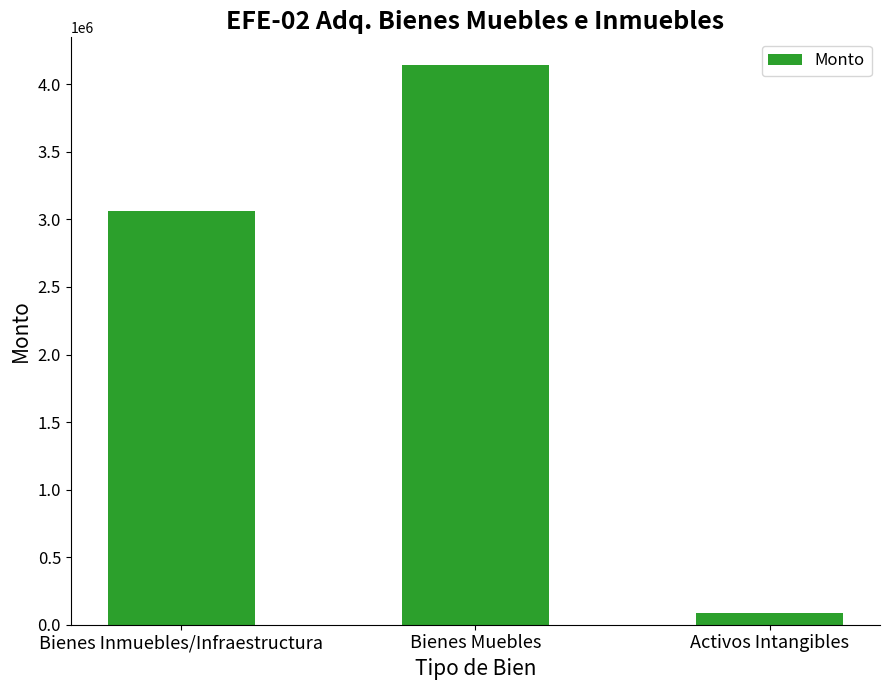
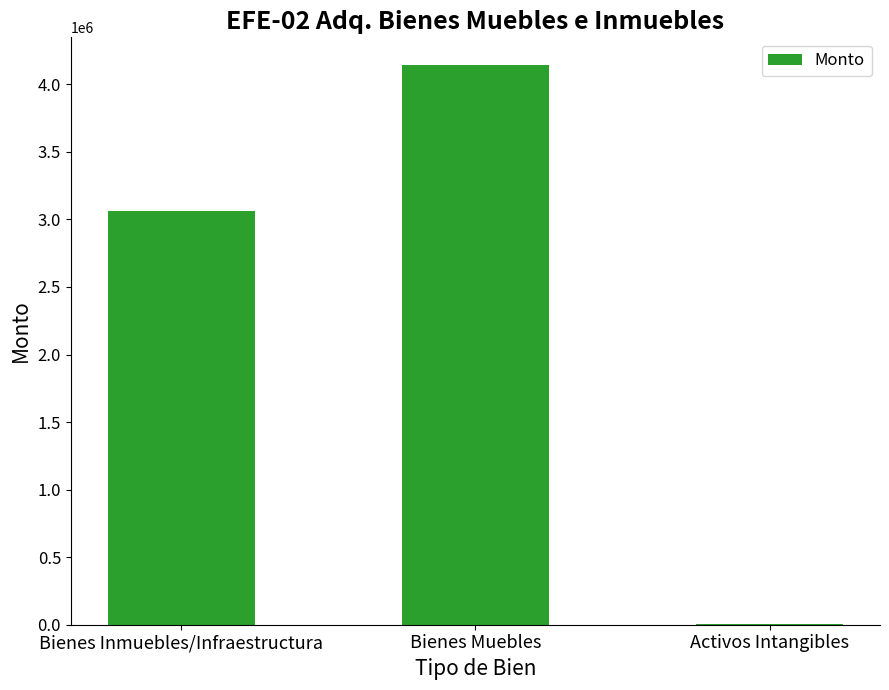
  {
    "Bienes Inmuebles/Infraestructura": 3060000,
    "Bienes Muebles": 4140000,
-   "Activos Intangibles": 80000
+   "Activos Intangibles": 10000
  }
